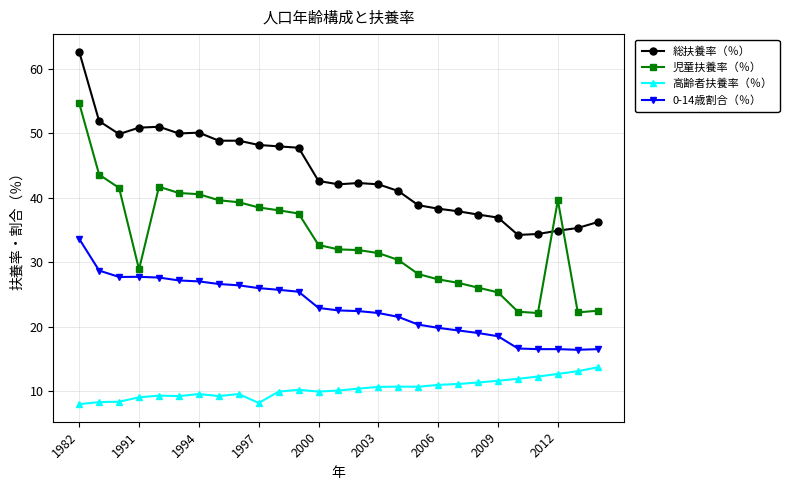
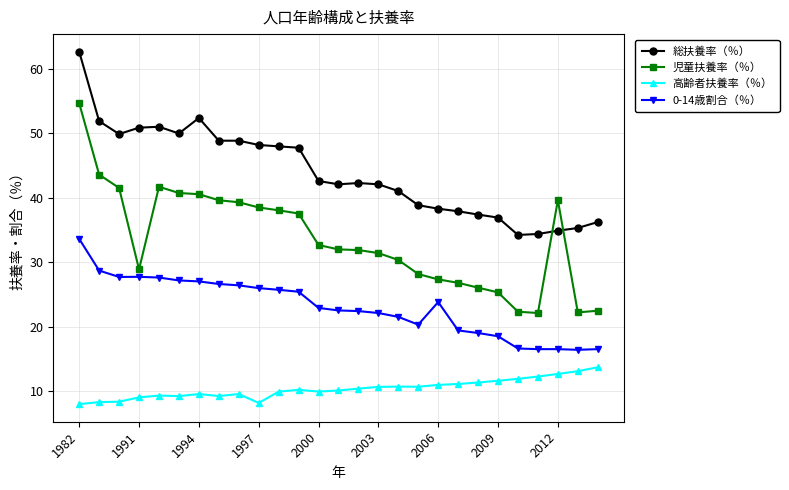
  {
    "総扶養率（％）": {
      "1982": 63,
      "1991": 51,
-     "1994": 50,
+     "1994": 52,
      "1997": 48,
      "2000": 43,
      "2003": 42,
      "2006": 38,
      "2009": 37,
      "2012": 35
    },
    "児童扶養率（％）": {
      "1982": 55,
      "1991": 29,
      "1994": 41,
      "1997": 38,
      "2000": 33,
      "2003": 31,
      "2006": 27,
      "2009": 25,
      "2012": 40
    },
    "高齢者扶養率（％）": {
      "1982": 8,
      "1991": 9,
      "1994": 10,
      "1997": 8,
      "2000": 10,
      "2003": 11,
      "2006": 11,
      "2009": 12,
      "2012": 13
    },
    "0-14歳割合（％）": {
      "1982": 34,
      "1991": 28,
      "1994": 27,
      "1997": 26,
      "2000": 23,
      "2003": 22,
-     "2006": 20,
+     "2006": 24,
      "2009": 19,
      "2012": 17
    }
  }
